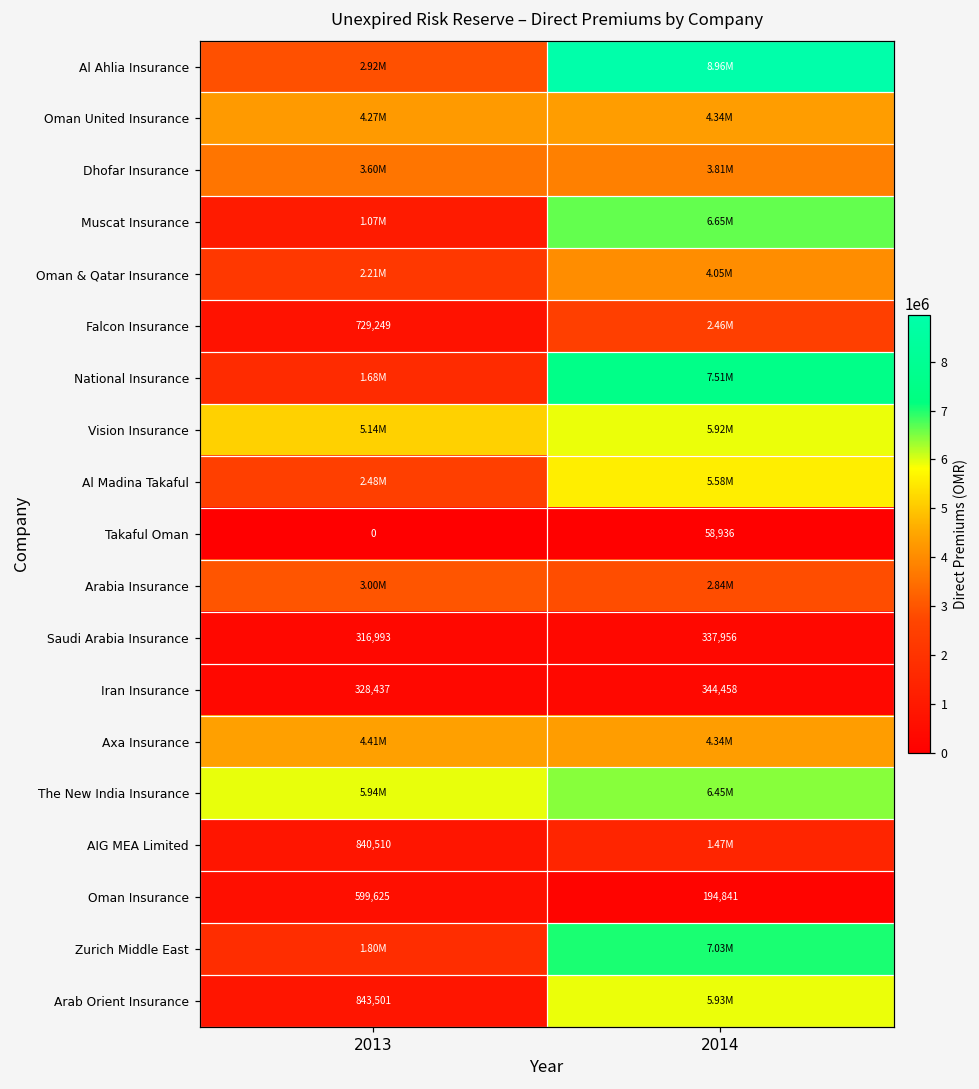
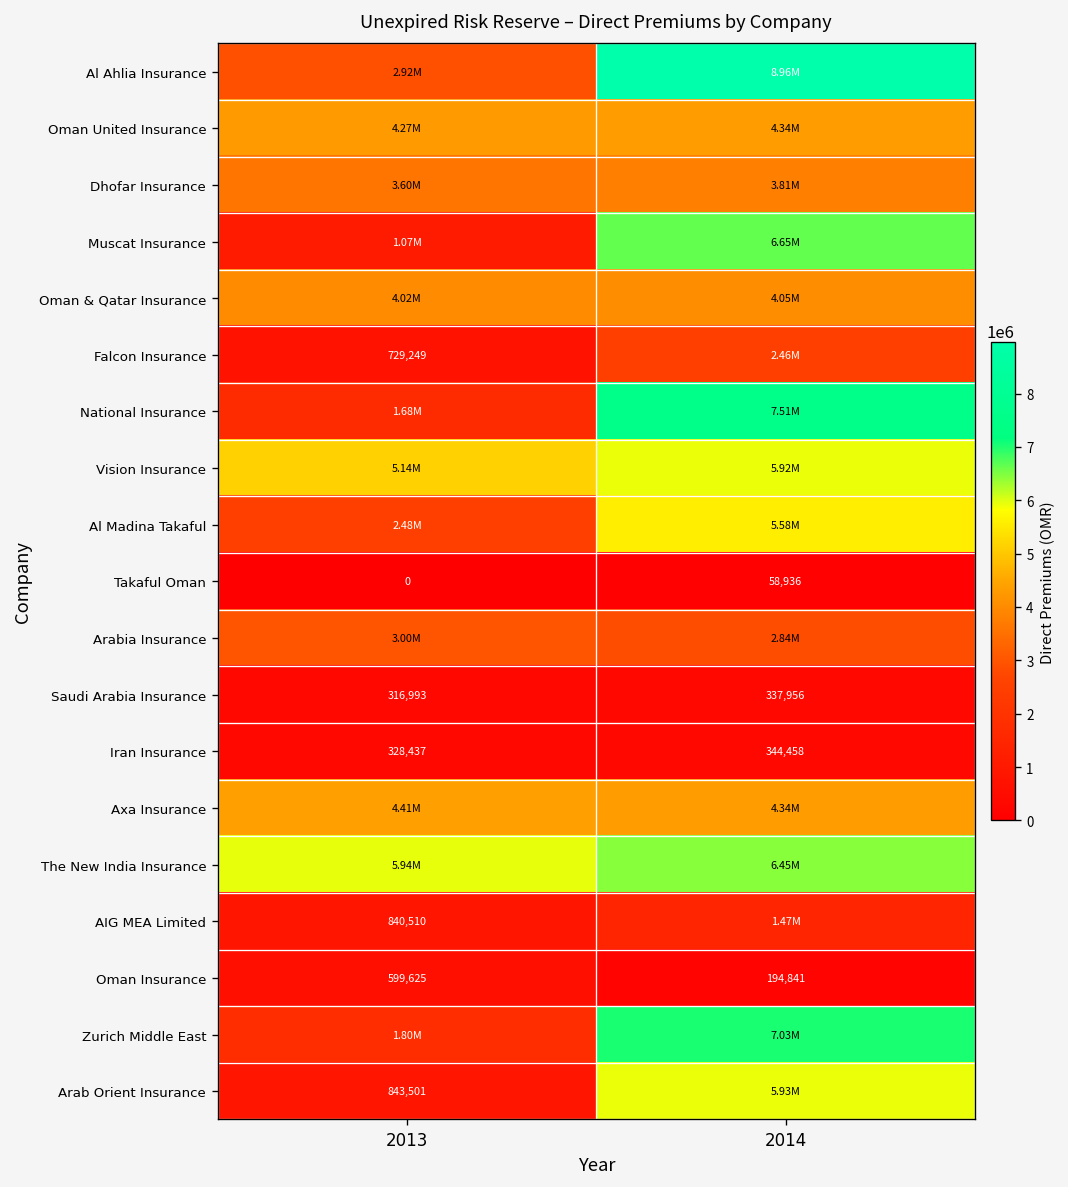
  {
    "Al Ahlia Insurance": {
      "2013": "2.92M",
      "2014": "8.96M"
    },
    "Oman United Insurance": {
      "2013": "4.27M",
      "2014": "4.34M"
    },
    "Dhofar Insurance": {
      "2013": "3.60M",
      "2014": "3.81M"
    },
    "Muscat Insurance": {
      "2013": "1.07M",
      "2014": "6.65M"
    },
    "Oman & Qatar Insurance": {
-     "2013": "2.21M",
+     "2013": "4.02M",
      "2014": "4.05M"
    },
    "Falcon Insurance": {
      "2013": "729,249",
      "2014": "2.46M"
    },
    "National Insurance": {
      "2013": "1.68M",
      "2014": "7.51M"
    },
    "Vision Insurance": {
      "2013": "5.14M",
      "2014": "5.92M"
    },
    "Al Madina Takaful": {
      "2013": "2.48M",
      "2014": "5.58M"
    },
    "Takaful Oman": {
      "2013": "0",
      "2014": "58,936"
    },
    "Arabia Insurance": {
      "2013": "3.00M",
      "2014": "2.84M"
    },
    "Saudi Arabia Insurance": {
      "2013": "316,993",
      "2014": "337,956"
    },
    "Iran Insurance": {
      "2013": "328,437",
      "2014": "344,458"
    },
    "Axa Insurance": {
      "2013": "4.41M",
      "2014": "4.34M"
    },
    "The New India Insurance": {
      "2013": "5.94M",
      "2014": "6.45M"
    },
    "AIG MEA Limited": {
      "2013": "840,510",
      "2014": "1.47M"
    },
    "Oman Insurance": {
      "2013": "599,625",
      "2014": "194,841"
    },
    "Zurich Middle East": {
      "2013": "1.80M",
      "2014": "7.03M"
    },
    "Arab Orient Insurance": {
      "2013": "843,501",
      "2014": "5.93M"
    }
  }
